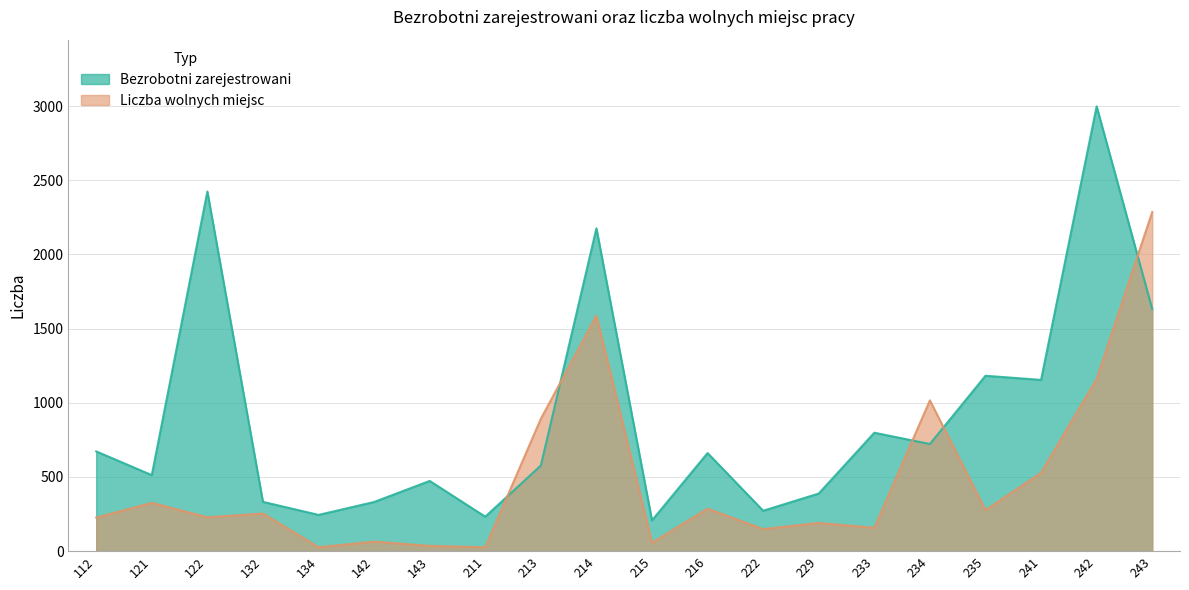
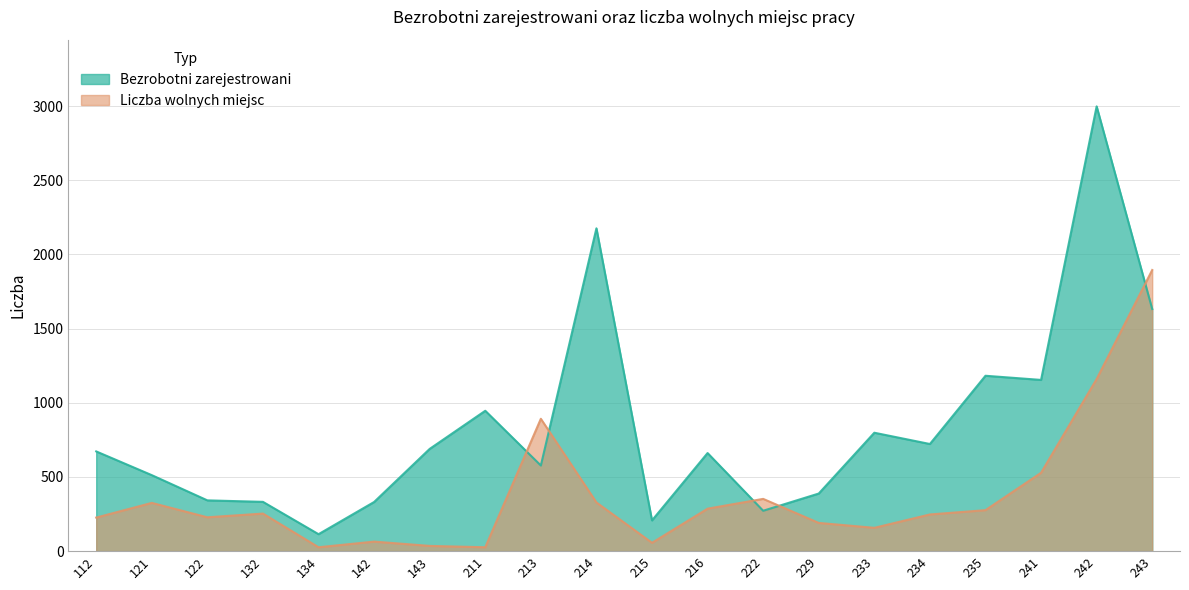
  {
    "Bezrobotni zarejestrowani": {
      "112": 670,
      "121": 510,
-     "122": 2420,
+     "122": 340,
      "132": 330,
-     "134": 240,
+     "134": 110,
      "142": 330,
-     "143": 470,
-     "211": 230,
+     "143": 690,
+     "211": 950,
      "213": 580,
      "214": 2180,
      "215": 210,
      "216": 660,
      "222": 270,
      "229": 390,
      "233": 800,
      "234": 720,
      "235": 1180,
      "241": 1150,
      "242": 3000,
      "243": 1630
    },
    "Liczba wolnych miejsc": {
      "112": 230,
      "121": 330,
      "122": 230,
      "132": 250,
      "134": 30,
      "142": 60,
      "143": 40,
      "211": 30,
      "213": 890,
-     "214": 1590,
+     "214": 330,
      "215": 60,
      "216": 290,
-     "222": 150,
+     "222": 350,
      "229": 190,
      "233": 160,
-     "234": 1020,
+     "234": 250,
      "235": 280,
      "241": 530,
      "242": 1160,
-     "243": 2290
+     "243": 1900
    }
  }
